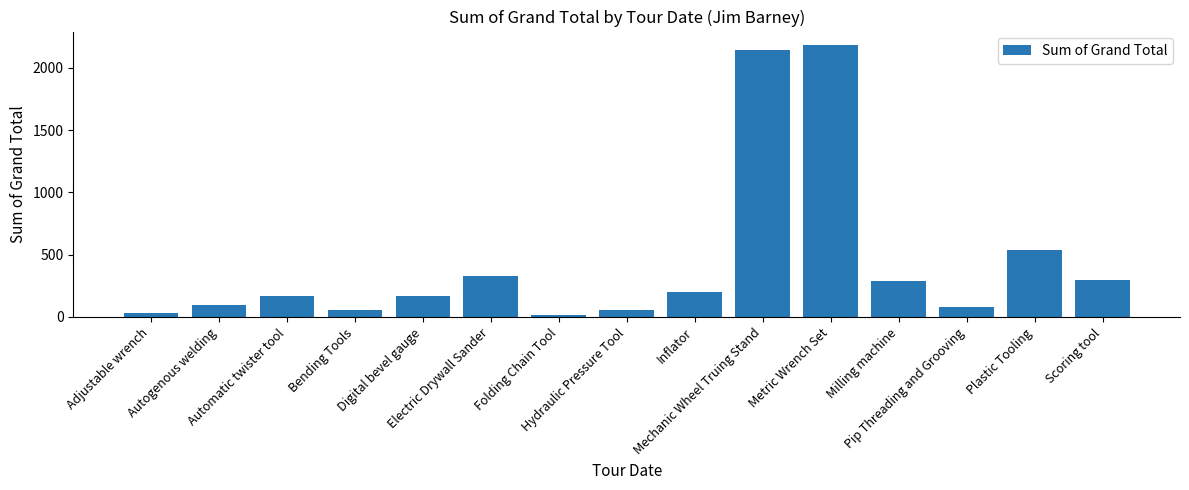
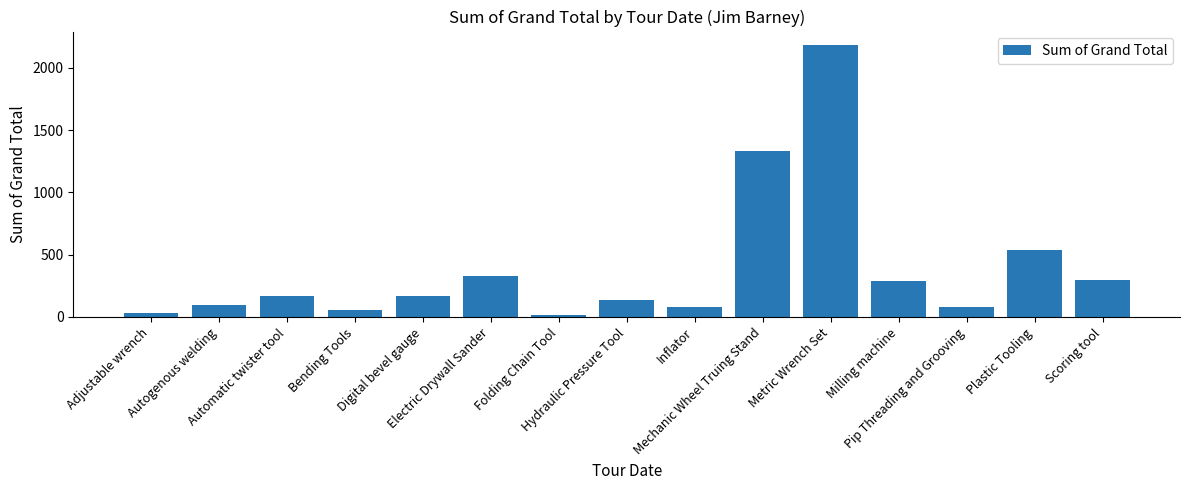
  {
    "Adjustable wrench": 30,
    "Autogenous welding": 100,
    "Automatic twister tool": 170,
    "Bending Tools": 60,
    "Digital bevel gauge": 170,
    "Electric Drywall Sander": 330,
-   "Hydraulic Pressure Tool": 60,
-   "Inflator": 200,
-   "Mechanic Wheel Truing Stand": 2140,
+   "Hydraulic Pressure Tool": 130,
+   "Inflator": 80,
+   "Mechanic Wheel Truing Stand": 1340,
    "Metric Wrench Set": 2180,
    "Milling machine": 290,
    "Pip Threading and Grooving": 80,
    "Plastic Tooling": 540,
    "Scoring tool": 300
  }
